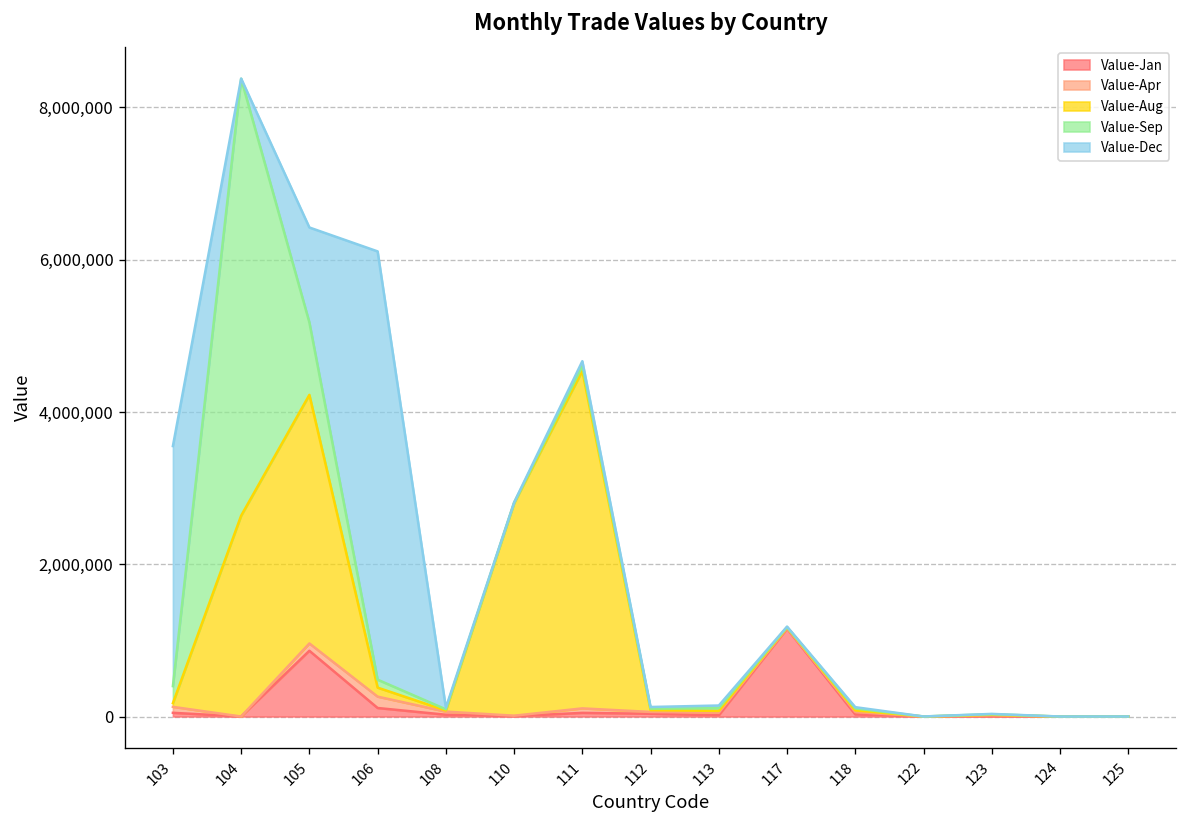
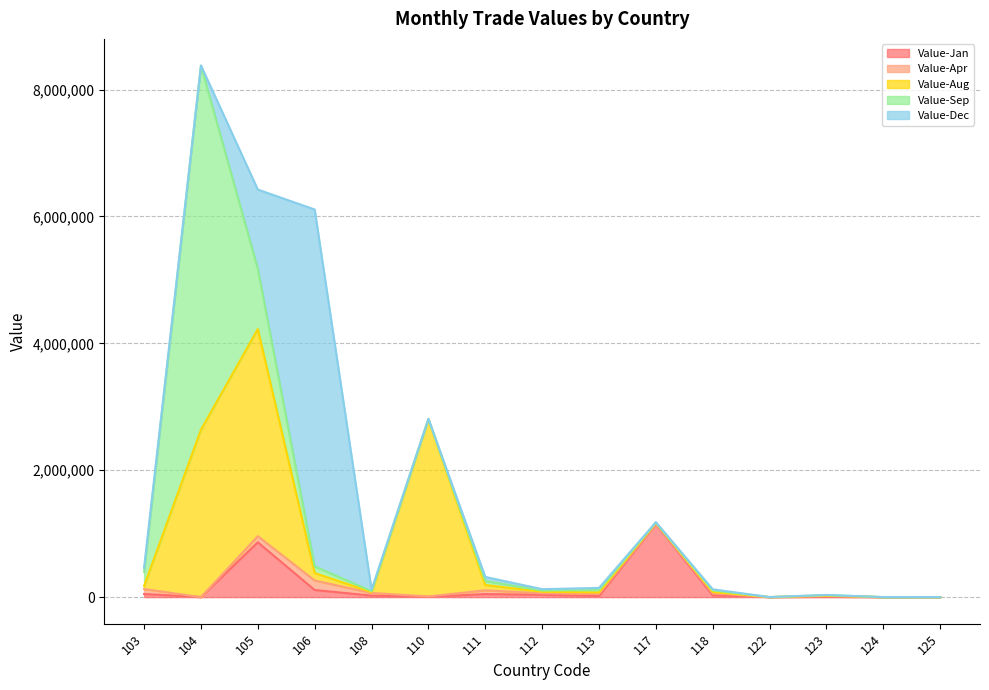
  {
    "Value-Aug": {
      "103": "0",
      "104": "2,600,000",
      "105": "3,300,000",
      "106": "100,000",
-     "111": "4,400,000"
+     "111": "100,000"
    },
    "Value-Sep": {
      "103": "200,000",
      "105": "1,000,000",
      "106": "100,000",
      "111": "100,000"
    },
    "Value-Dec": {
-     "103": "3,200,000",
+     "103": "100,000",
      "105": "1,200,000",
      "106": "5,600,000",
      "111": "100,000"
    }
  }
